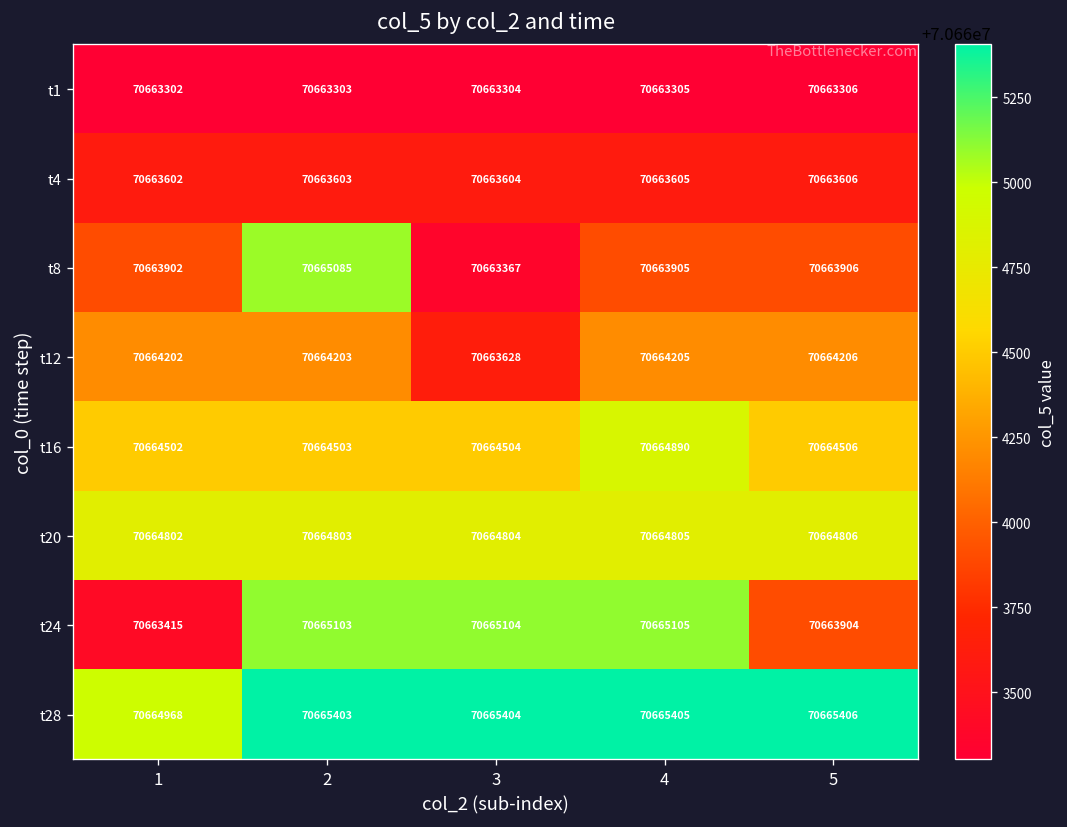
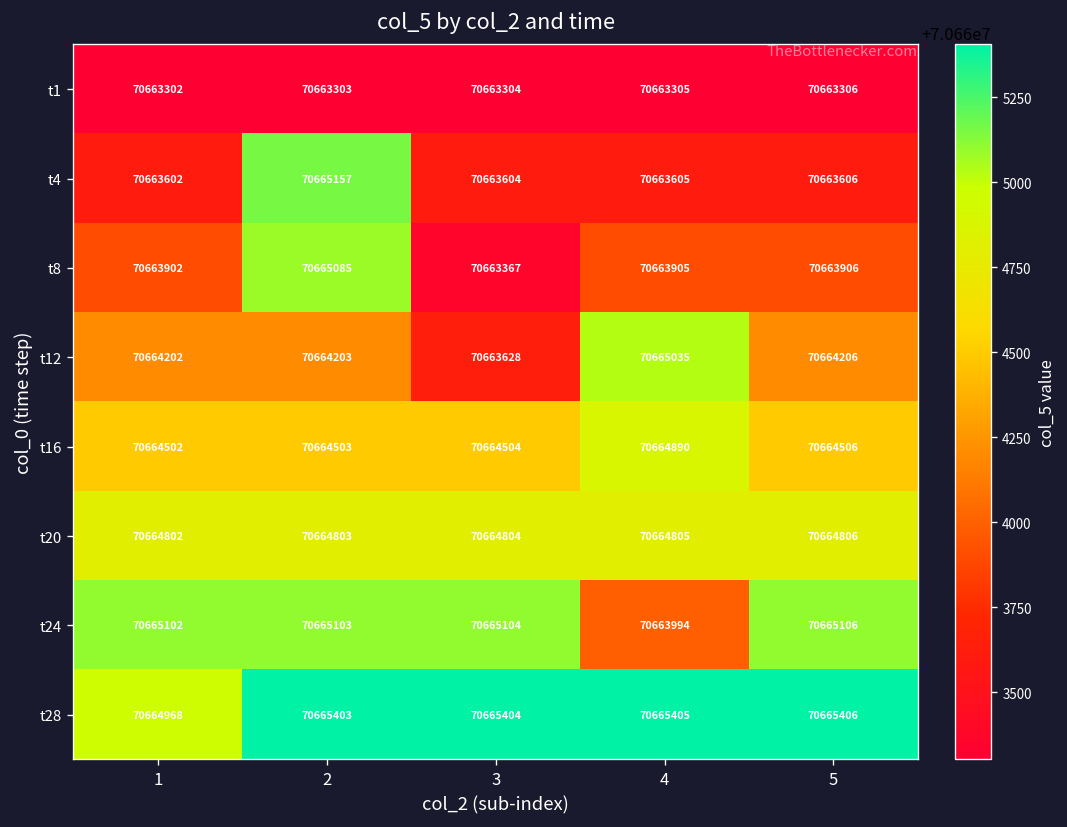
  {
    "t1": {
      "1": 70663302,
      "2": 70663303,
      "3": 70663304,
      "4": 70663305
    },
    "t4": {
      "1": 70663602,
-     "2": 70663603,
+     "2": 70665157,
      "3": 70663604,
      "4": 70663605,
      "5": 70663606
    },
    "t8": {
      "1": 70663902,
      "2": 70665085,
      "3": 70663367,
      "4": 70663905,
      "5": 70663906
    },
    "t12": {
      "1": 70664202,
      "2": 70664203,
      "3": 70663628,
-     "4": 70664205,
+     "4": 70665035,
      "5": 70664206
    },
    "t16": {
      "1": 70664502,
      "2": 70664503,
      "3": 70664504,
      "4": 70664890,
      "5": 70664506
    },
    "t20": {
      "1": 70664802,
      "2": 70664803,
      "3": 70664804,
      "4": 70664805,
      "5": 70664806
    },
    "t24": {
-     "1": 70663415,
+     "1": 70665102,
      "2": 70665103,
      "3": 70665104,
-     "4": 70665105,
-     "5": 70663904
+     "4": 70663994,
+     "5": 70665106
    },
    "t28": {
      "1": 70664968,
      "2": 70665403,
      "3": 70665404,
      "4": 70665405,
      "5": 70665406
    }
  }
